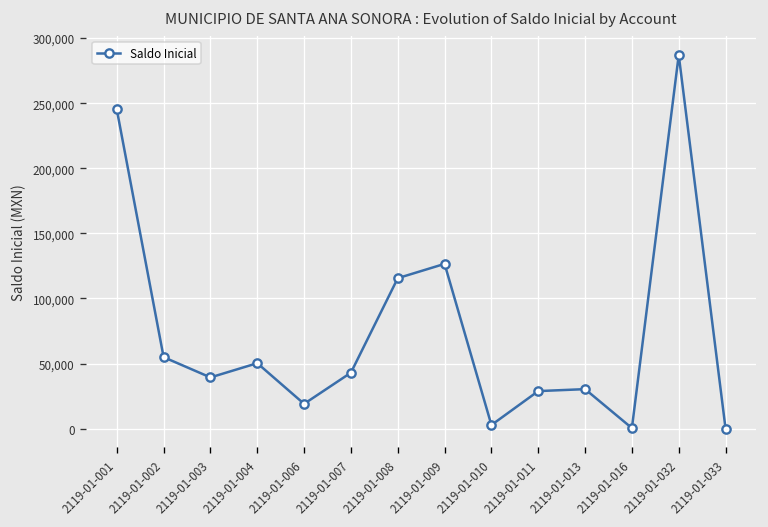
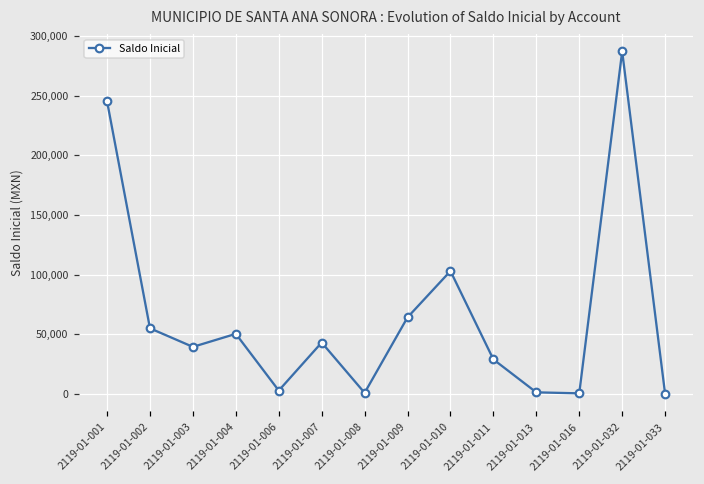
  {
    "2119-01-001": "245,000",
    "2119-01-002": "55,000",
    "2119-01-003": "39,000",
    "2119-01-004": "50,000",
-   "2119-01-006": "19,000",
+   "2119-01-006": "3,000",
    "2119-01-007": "43,000",
-   "2119-01-008": "116,000",
-   "2119-01-009": "127,000",
-   "2119-01-010": "3,000",
+   "2119-01-008": "1,000",
+   "2119-01-009": "64,000",
+   "2119-01-010": "103,000",
    "2119-01-011": "29,000",
-   "2119-01-013": "30,000",
+   "2119-01-013": "1,000",
    "2119-01-016": "0",
    "2119-01-032": "287,000",
    "2119-01-033": "0"
  }
